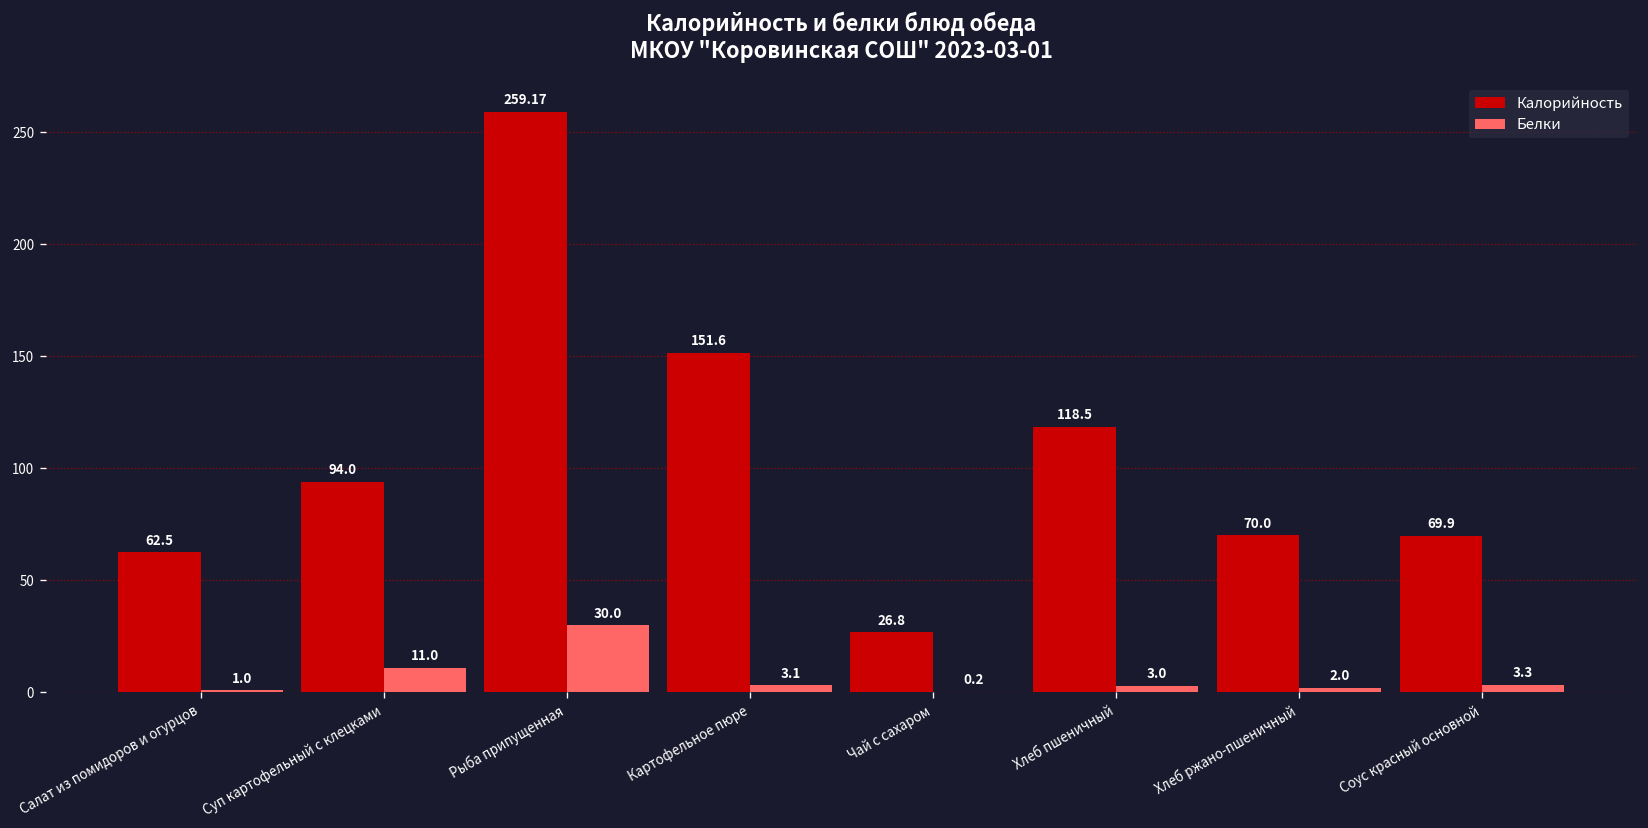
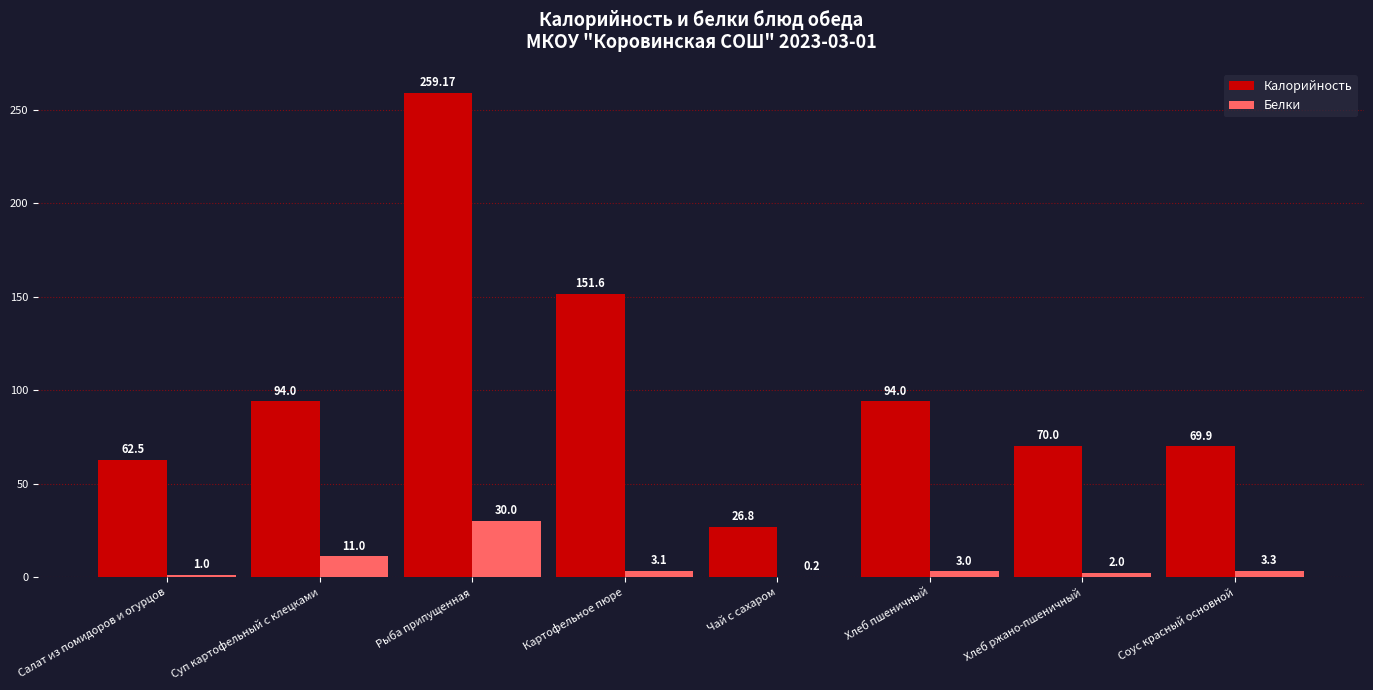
  {
    "Калорийность": {
      "Салат из помидоров и огурцов": 62.5,
      "Суп картофельный с клецками": 94.0,
      "Рыба припущенная": 259.17,
      "Картофельное пюре": 151.6,
      "Чай с сахаром": 26.8,
-     "Хлеб пшеничный": 118.5,
+     "Хлеб пшеничный": 94.0,
      "Хлеб ржано-пшеничный": 70.0,
      "Соус красный основной": 69.9
    },
    "Белки": {
      "Салат из помидоров и огурцов": 1.0,
      "Суп картофельный с клецками": 11.0,
      "Рыба припущенная": 30.0,
      "Картофельное пюре": 3.1,
      "Чай с сахаром": 0.2,
      "Хлеб пшеничный": 3.0,
      "Хлеб ржано-пшеничный": 2.0,
      "Соус красный основной": 3.3
    }
  }
